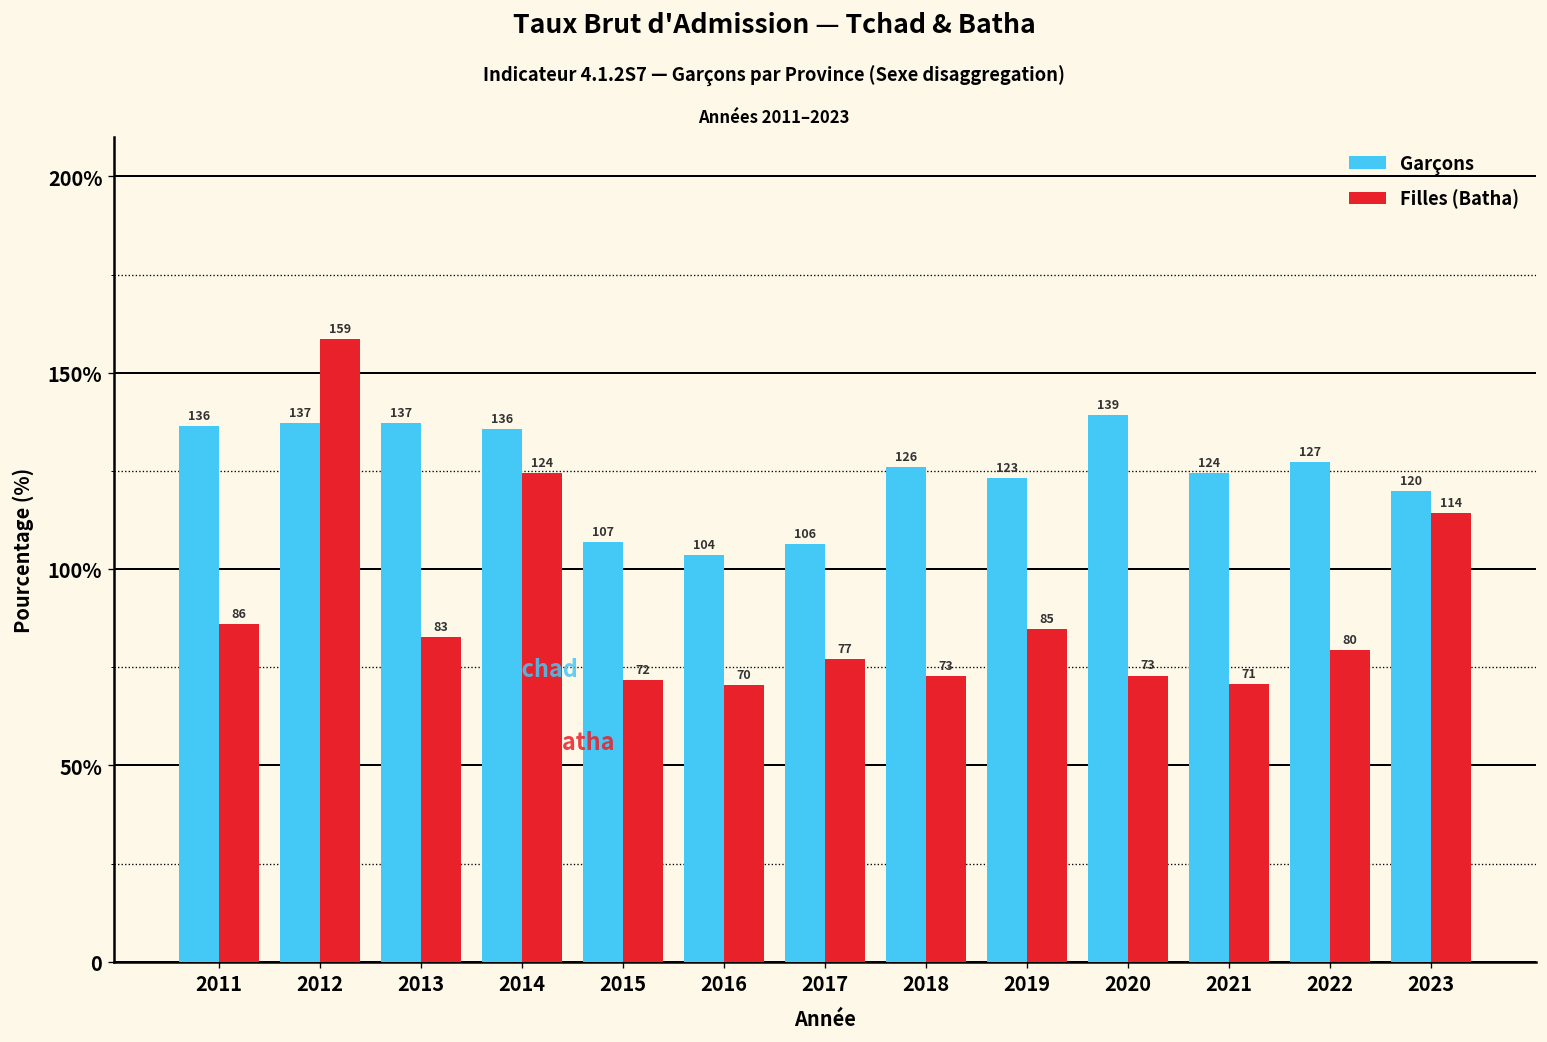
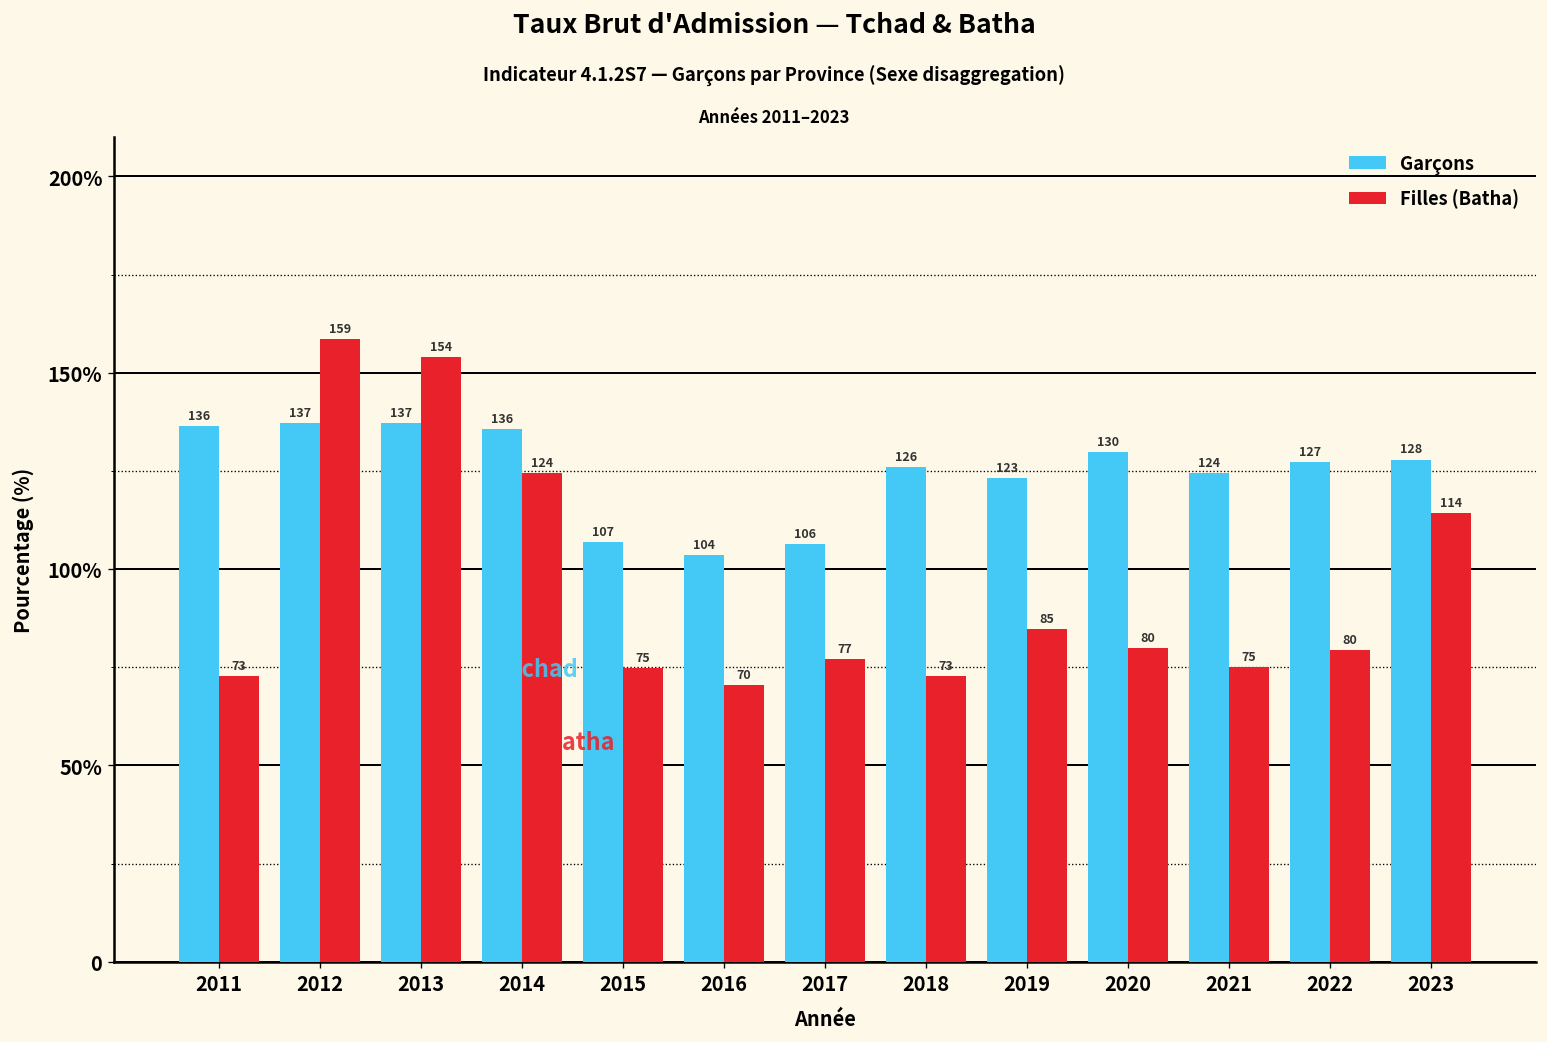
  {
    "Garçons": {
      "2011": 136,
      "2012": 137,
      "2013": 137,
      "2014": 136,
      "2015": 107,
      "2016": 104,
      "2017": 106,
      "2018": 126,
      "2019": 123,
-     "2020": 139,
+     "2020": 130,
      "2021": 124,
      "2022": 127,
-     "2023": 120
+     "2023": 128
    },
    "Filles (Batha)": {
-     "2011": 86,
+     "2011": 73,
      "2012": 159,
-     "2013": 83,
+     "2013": 154,
      "2014": 124,
-     "2015": 72,
+     "2015": 75,
      "2016": 70,
      "2017": 77,
      "2018": 73,
      "2019": 85,
-     "2020": 73,
-     "2021": 71,
+     "2020": 80,
+     "2021": 75,
      "2022": 80,
      "2023": 114
    }
  }
